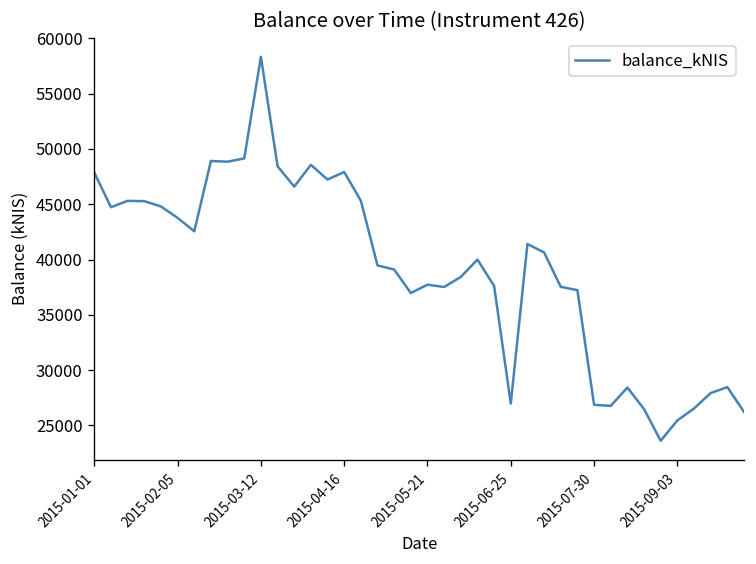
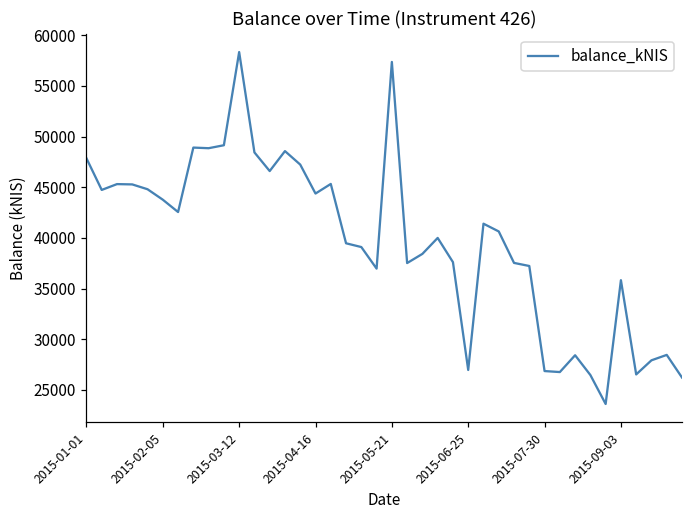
  {
    "2015-01-01": 48000,
    "2015-02-05": 44000,
    "2015-03-12": 58000,
-   "2015-04-16": 48000,
-   "2015-05-21": 38000,
+   "2015-04-16": 44000,
+   "2015-05-21": 57000,
    "2015-06-25": 27000,
    "2015-07-30": 27000,
-   "2015-09-03": 25000
+   "2015-09-03": 36000
  }
